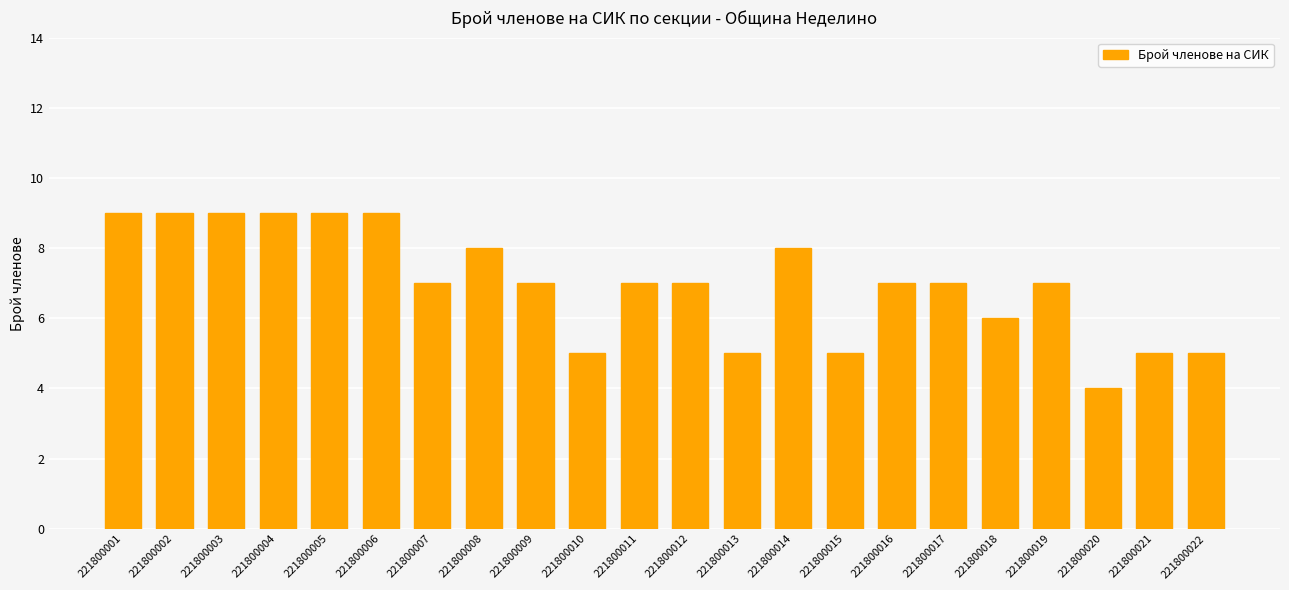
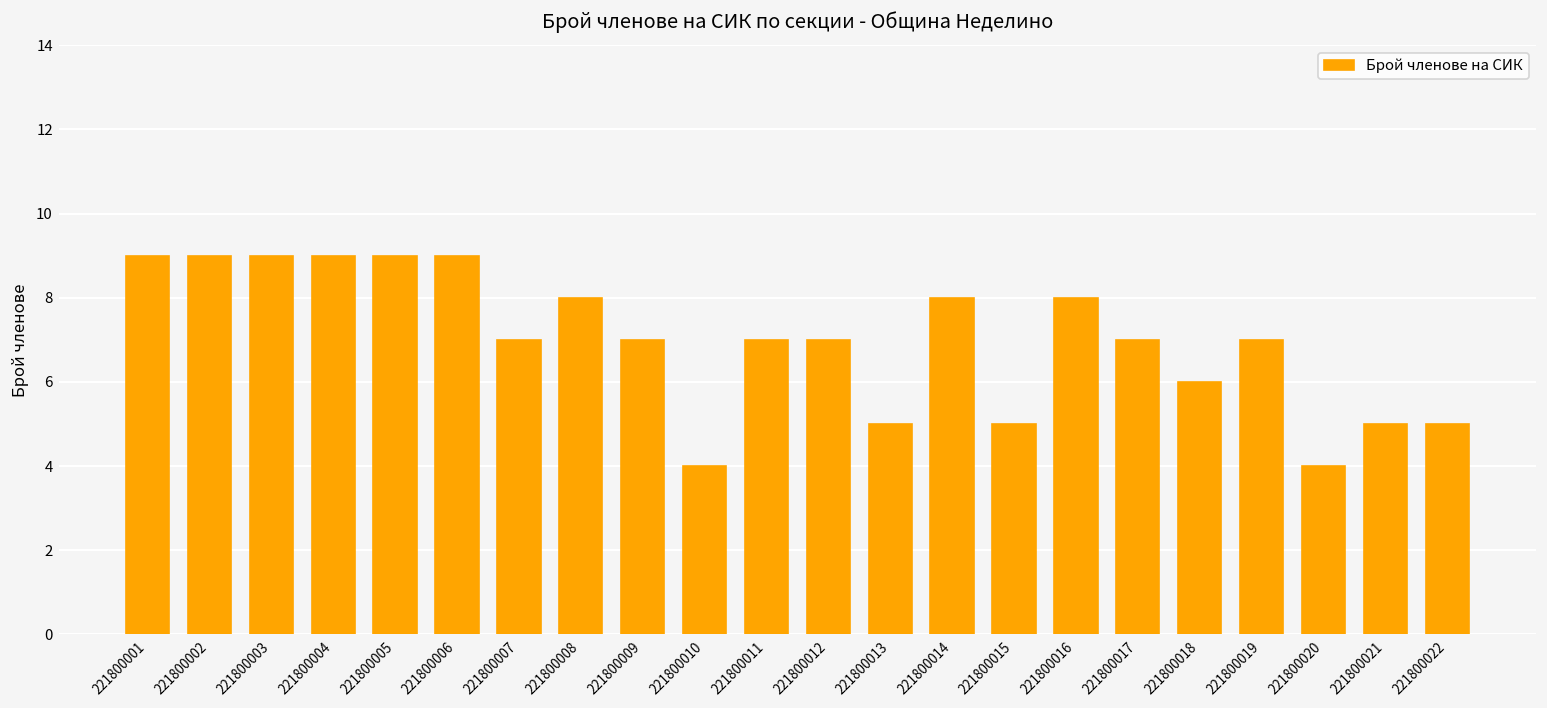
  {
    "221800001": 9,
    "221800002": 9,
    "221800003": 9,
    "221800004": 9,
    "221800005": 9,
    "221800006": 9,
    "221800007": 7,
    "221800008": 8,
    "221800009": 7,
-   "221800010": 5,
+   "221800010": 4,
    "221800011": 7,
    "221800012": 7,
    "221800013": 5,
    "221800014": 8,
    "221800015": 5,
-   "221800016": 7,
+   "221800016": 8,
    "221800017": 7,
    "221800018": 6,
    "221800019": 7,
    "221800020": 4,
    "221800021": 5,
    "221800022": 5
  }
